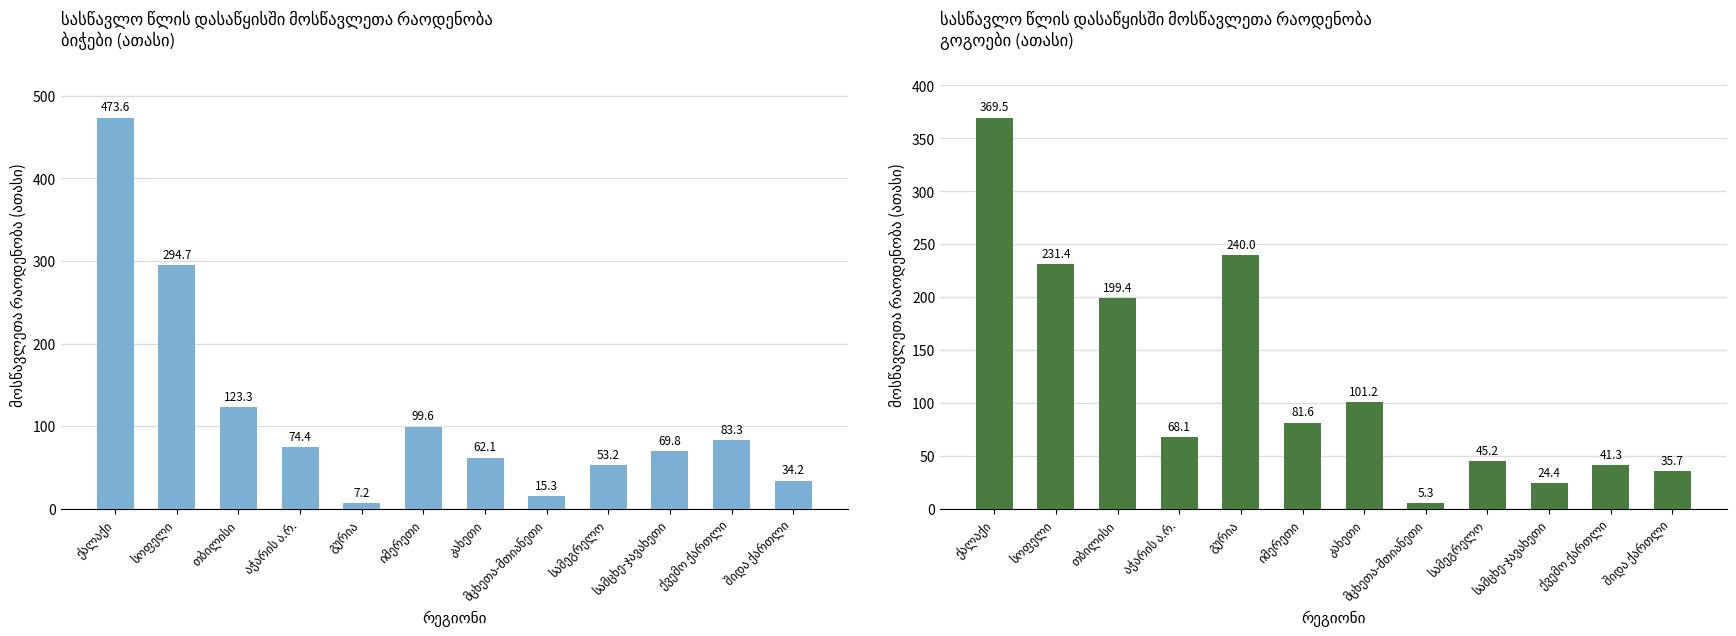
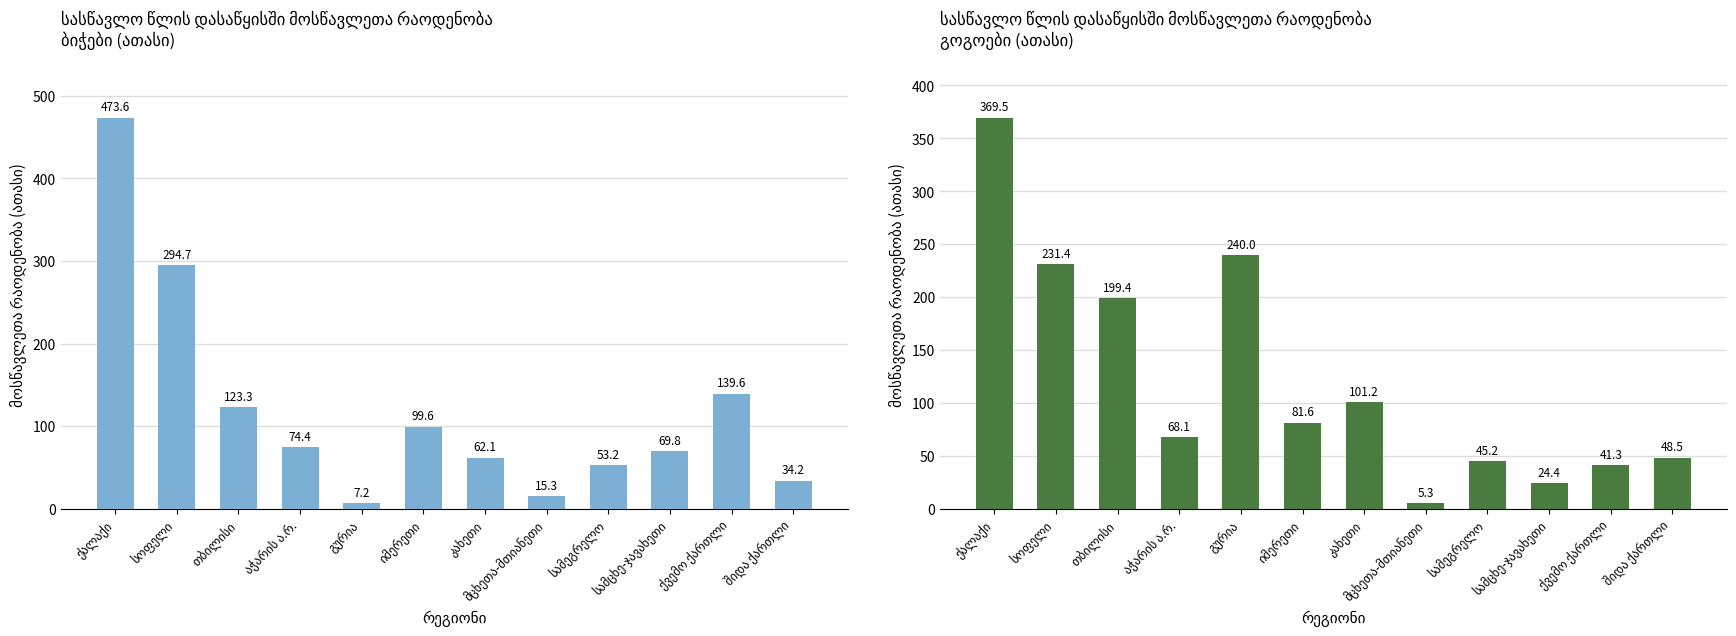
  {
    "სასწავლო წლის დასაწყისში მოსწავლეთა რაოდენობა ბიჭები (ათასი)": {
      "ქალაქი": 473.6,
      "სოფელი": 294.7,
      "თბილისი": 123.3,
      "აჭარის ა.რ.": 74.4,
      "გურია": 7.2,
      "იმერეთი": 99.6,
      "კახეთი": 62.1,
      "მცხეთა-მთიანეთი": 15.3,
      "სამეგრელო": 53.2,
      "სამცხე-ჯავახეთი": 69.8,
-     "ქვემო ქართლი": 83.3,
+     "ქვემო ქართლი": 139.6,
      "შიდა ქართლი": 34.2
    },
    "სასწავლო წლის დასაწყისში მოსწავლეთა რაოდენობა გოგოები (ათასი)": {
      "ქალაქი": 369.5,
      "სოფელი": 231.4,
      "თბილისი": 199.4,
      "აჭარის ა.რ.": 68.1,
      "გურია": 240.0,
      "იმერეთი": 81.6,
      "კახეთი": 101.2,
      "მცხეთა-მთიანეთი": 5.3,
      "სამეგრელო": 45.2,
      "სამცხე-ჯავახეთი": 24.4,
      "ქვემო ქართლი": 41.3,
-     "შიდა ქართლი": 35.7
+     "შიდა ქართლი": 48.5
    }
  }
